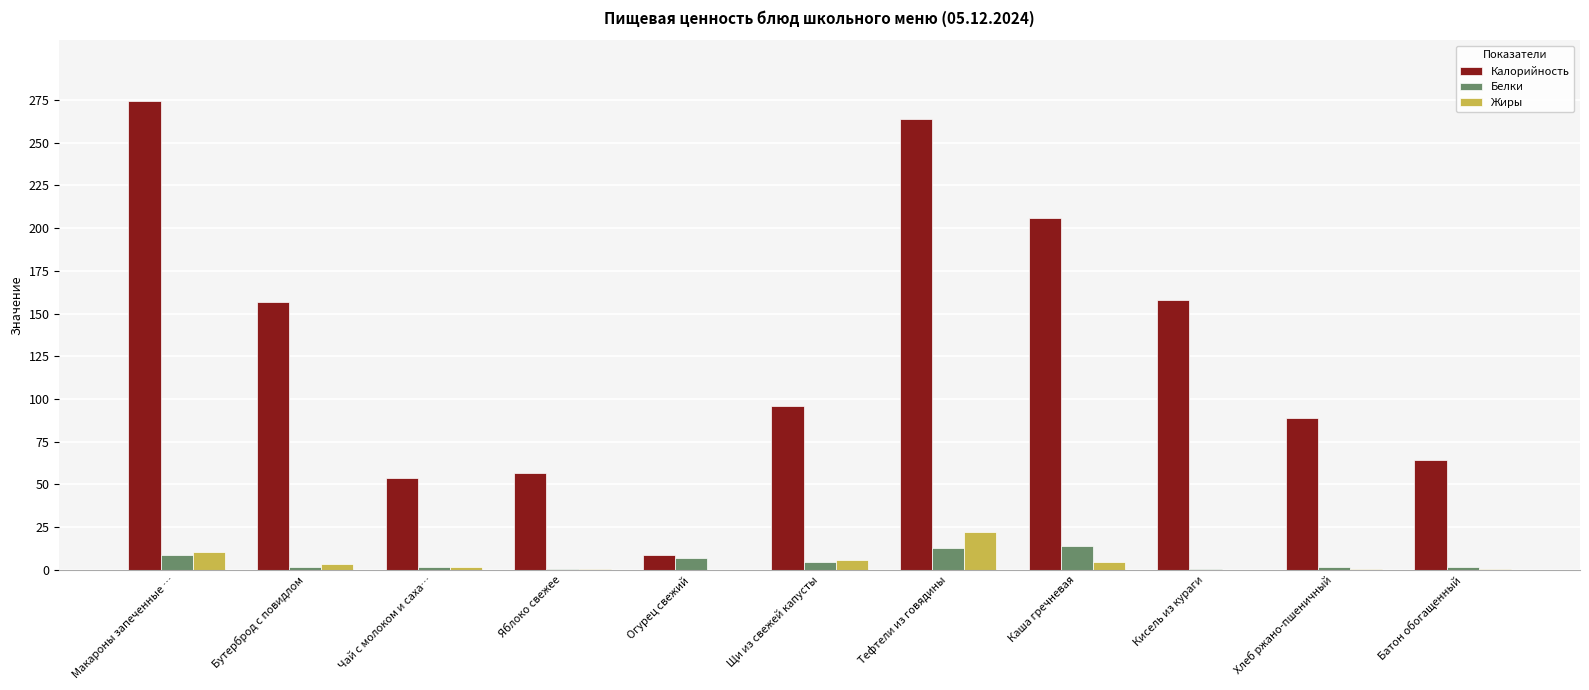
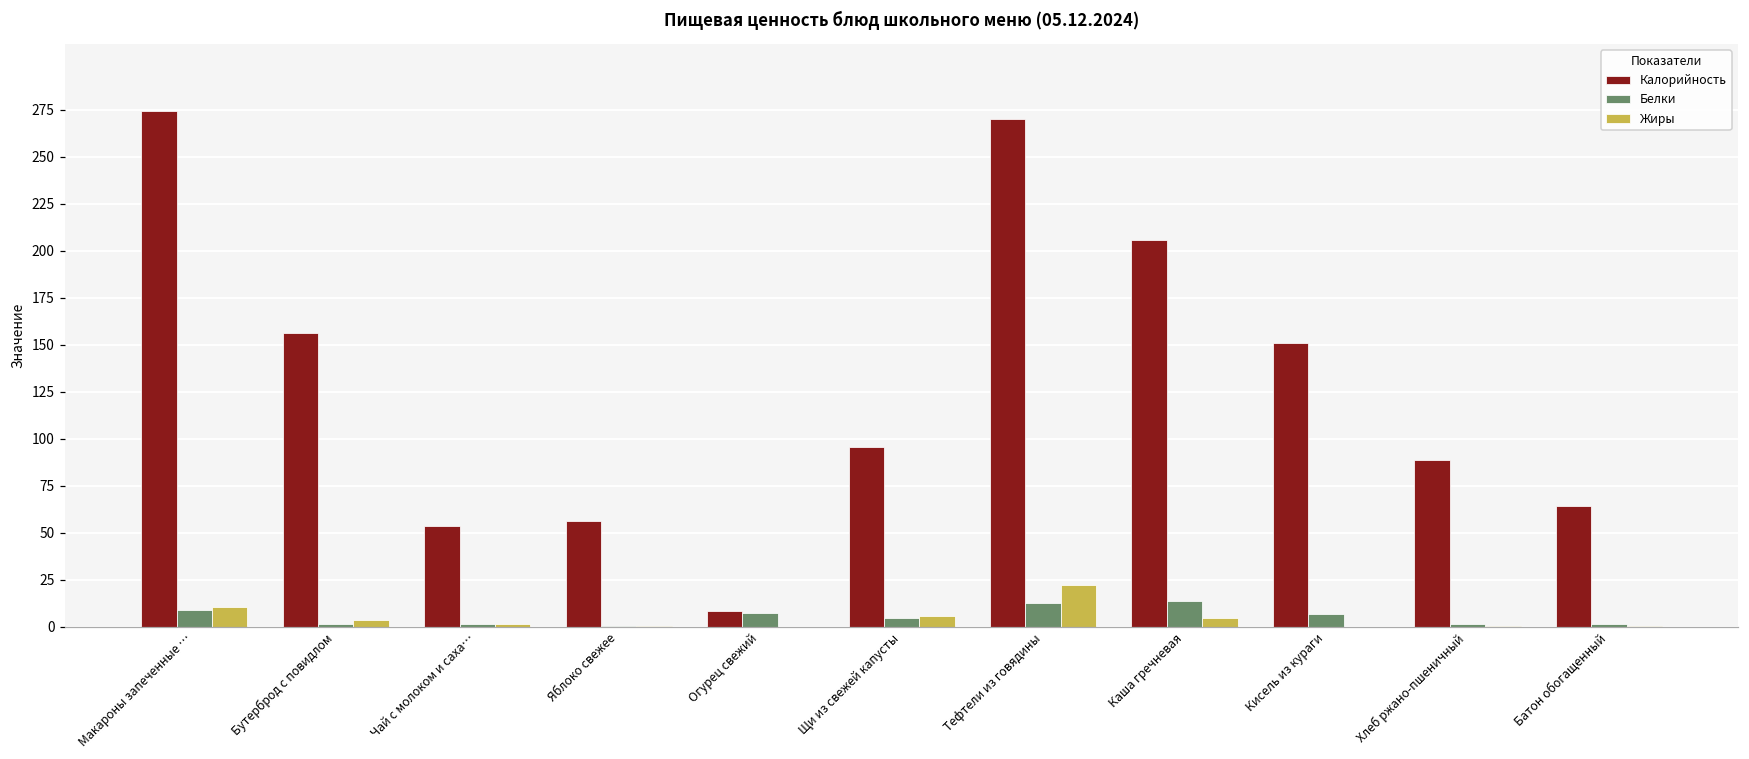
  {
    "Калорийность": {
      "Макароны запеченные …": 275,
      "Бутерброд с повидлом": 157,
      "Чай с молоком и саха…": 54,
      "Яблоко свежее": 56,
      "Огурец свежий": 8,
      "Щи из свежей капусты": 96,
-     "Тефтели из говядины": 264,
+     "Тефтели из говядины": 270,
      "Каша гречневая": 206,
-     "Кисель из кураги": 158,
+     "Кисель из кураги": 151,
      "Хлеб ржано-пшеничный": 89,
      "Батон обогащенный": 64
    },
    "Белки": {
      "Макароны запеченные …": 9,
      "Бутерброд с повидлом": 2,
      "Чай с молоком и саха…": 2,
      "Огурец свежий": 7,
      "Щи из свежей капусты": 5,
      "Тефтели из говядины": 13,
      "Каша гречневая": 14,
-     "Кисель из кураги": 1,
+     "Кисель из кураги": 7,
      "Хлеб ржано-пшеничный": 2,
      "Батон обогащенный": 2
    },
    "Жиры": {
      "Макароны запеченные …": 11,
      "Бутерброд с повидлом": 4,
      "Щи из свежей капусты": 6,
      "Тефтели из говядины": 22,
      "Каша гречневая": 5
    }
  }
